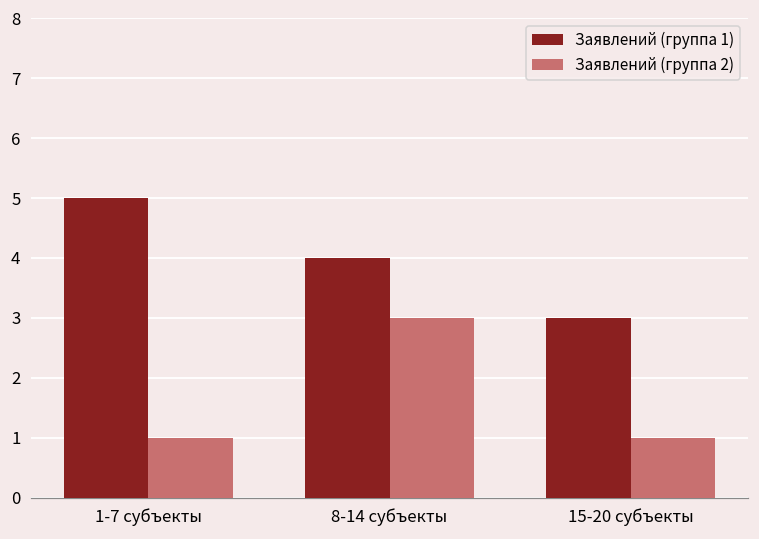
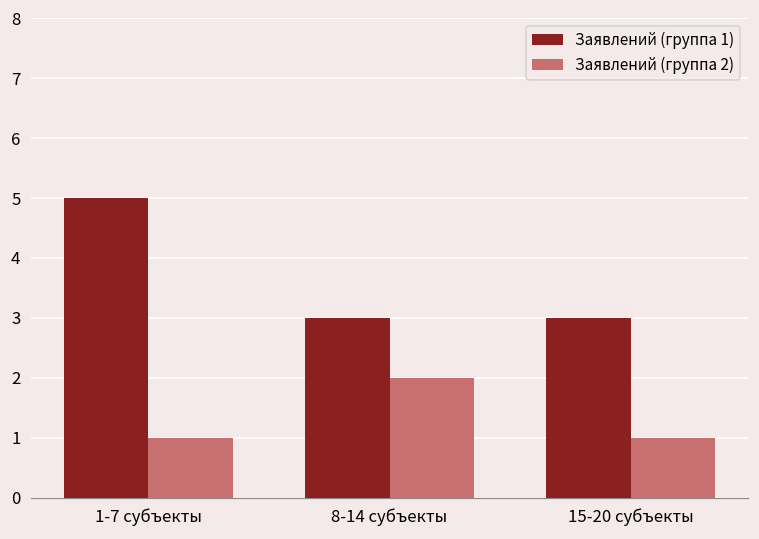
  {
    "Заявлений (группа 1)": {
      "1-7 субъекты": 5,
-     "8-14 субъекты": 4,
+     "8-14 субъекты": 3,
      "15-20 субъекты": 3
    },
    "Заявлений (группа 2)": {
      "1-7 субъекты": 1,
-     "8-14 субъекты": 3,
+     "8-14 субъекты": 2,
      "15-20 субъекты": 1
    }
  }
